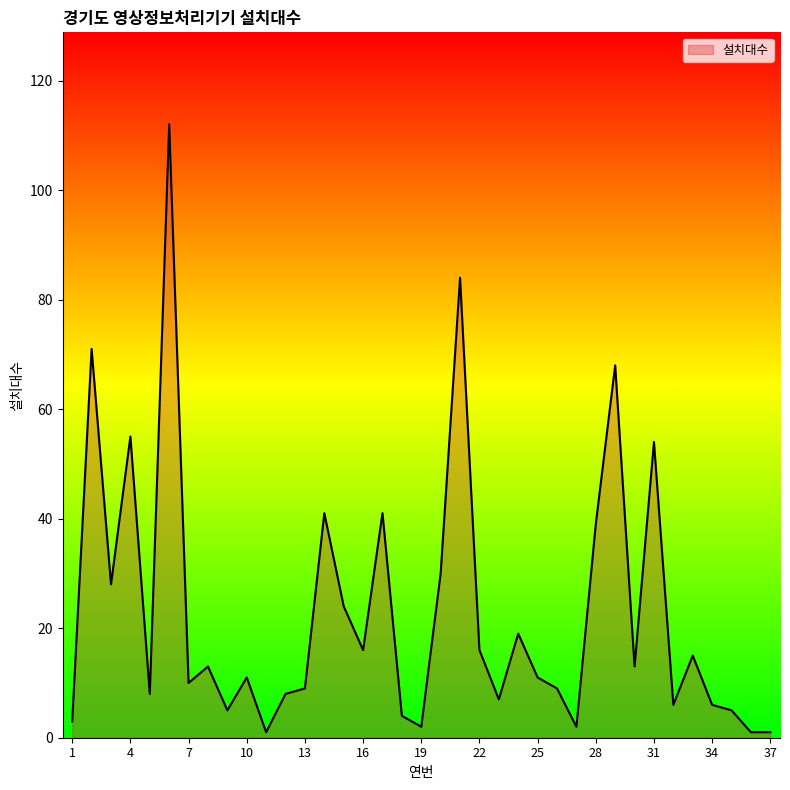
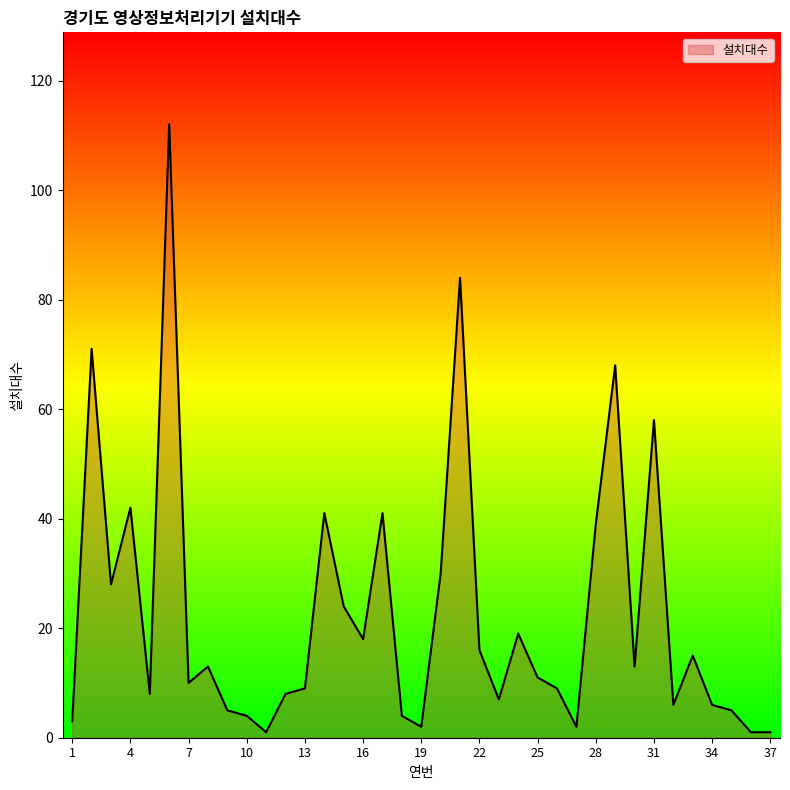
  {
    "1": 3,
-   "4": 55,
+   "4": 42,
    "7": 10,
-   "10": 11,
+   "10": 4,
    "13": 9,
-   "16": 16,
+   "16": 18,
    "19": 2,
    "22": 16,
    "25": 11,
    "28": 39,
-   "31": 54,
+   "31": 58,
    "34": 6,
    "37": 1
  }
